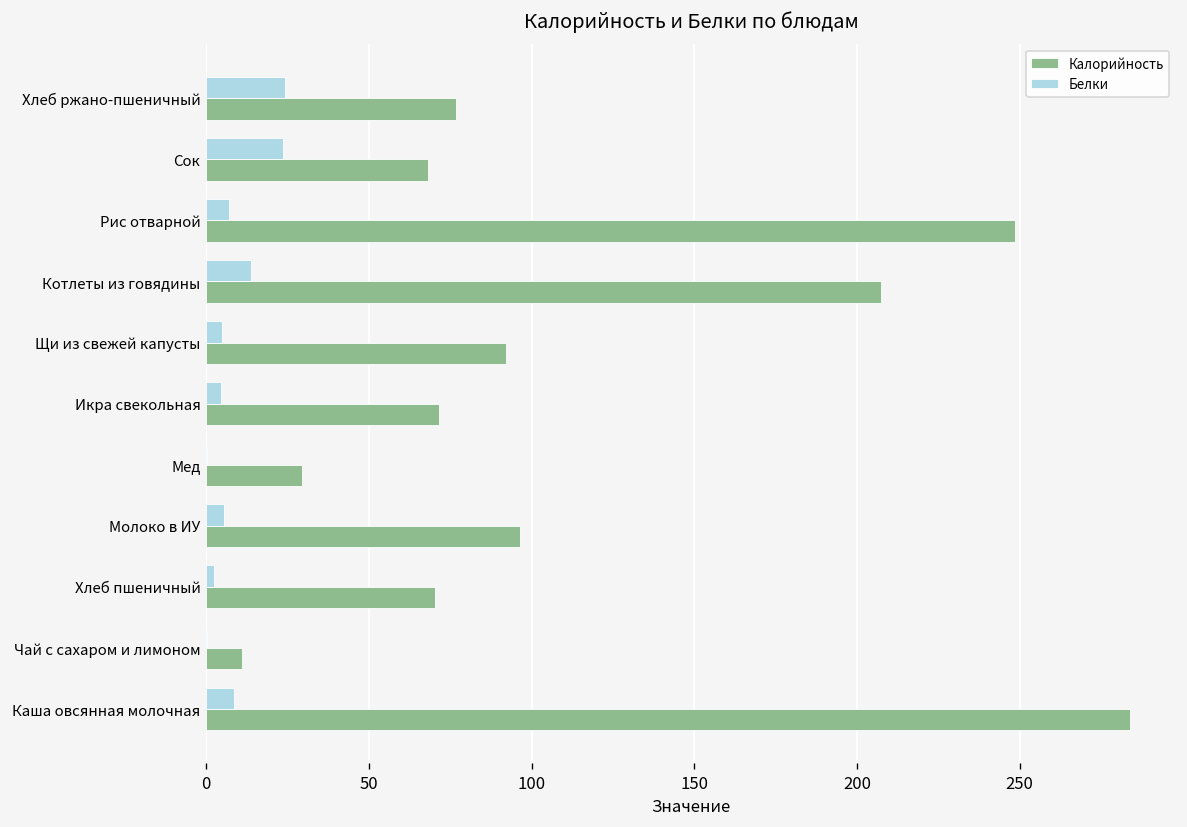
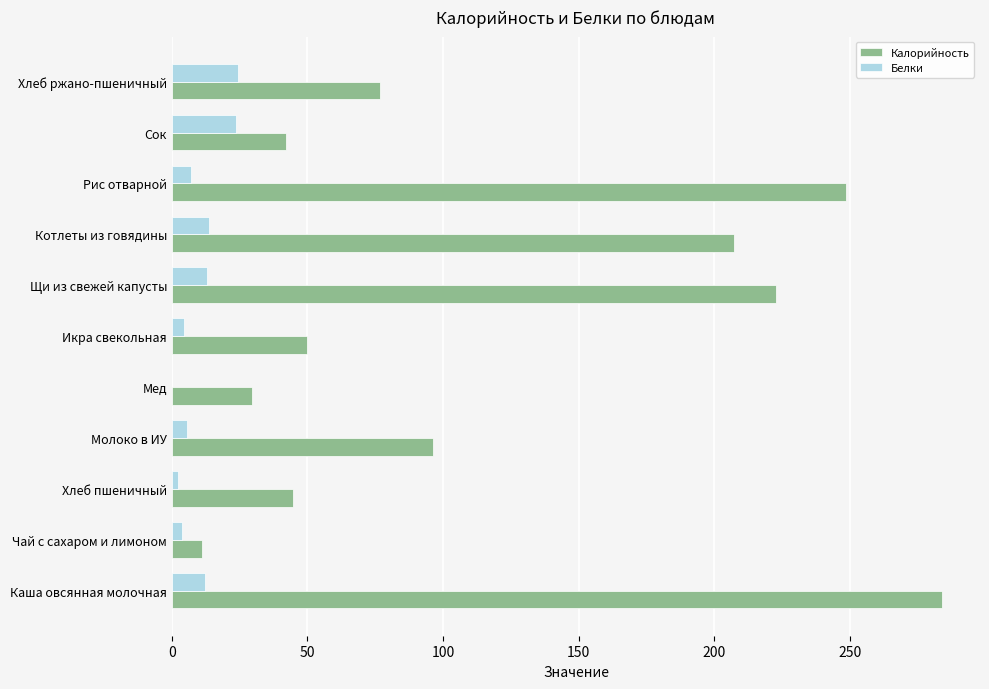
  {
    "Калорийность": {
      "Хлеб ржано-пшеничный": 77,
-     "Сок": 68,
+     "Сок": 42,
      "Рис отварной": 249,
      "Котлеты из говядины": 208,
-     "Щи из свежей капусты": 92,
-     "Икра свекольная": 71,
+     "Щи из свежей капусты": 223,
+     "Икра свекольная": 50,
      "Мед": 30,
      "Молоко в ИУ": 96,
-     "Хлеб пшеничный": 70,
+     "Хлеб пшеничный": 45,
      "Чай с сахаром и лимоном": 11,
      "Каша овсянная молочная": 284
    },
    "Белки": {
      "Хлеб ржано-пшеничный": 24,
      "Сок": 24,
      "Рис отварной": 7,
      "Котлеты из говядины": 14,
-     "Щи из свежей капусты": 5,
+     "Щи из свежей капусты": 13,
      "Икра свекольная": 5,
      "Молоко в ИУ": 5,
      "Хлеб пшеничный": 2,
-     "Чай с сахаром и лимоном": 0,
-     "Каша овсянная молочная": 8
+     "Чай с сахаром и лимоном": 4,
+     "Каша овсянная молочная": 12
    }
  }
